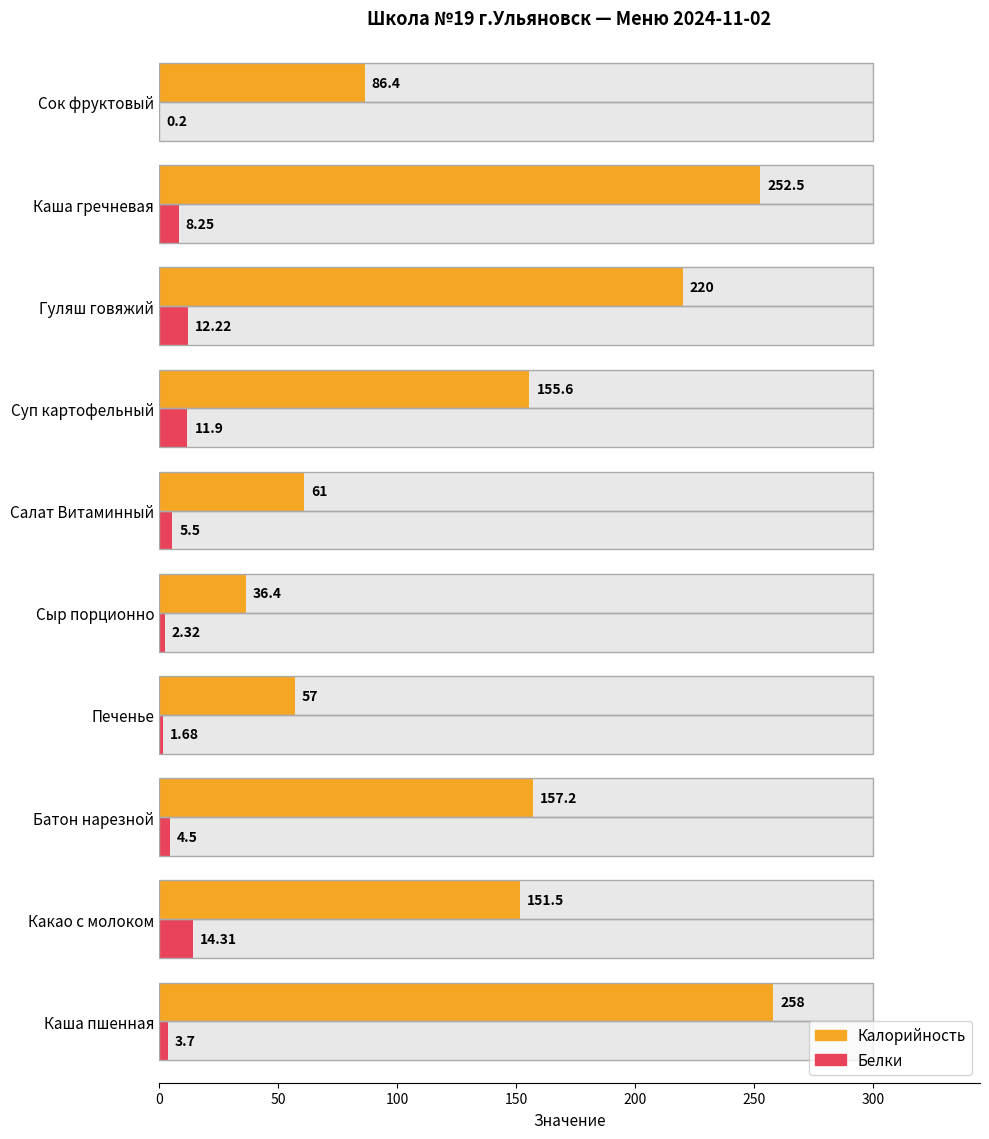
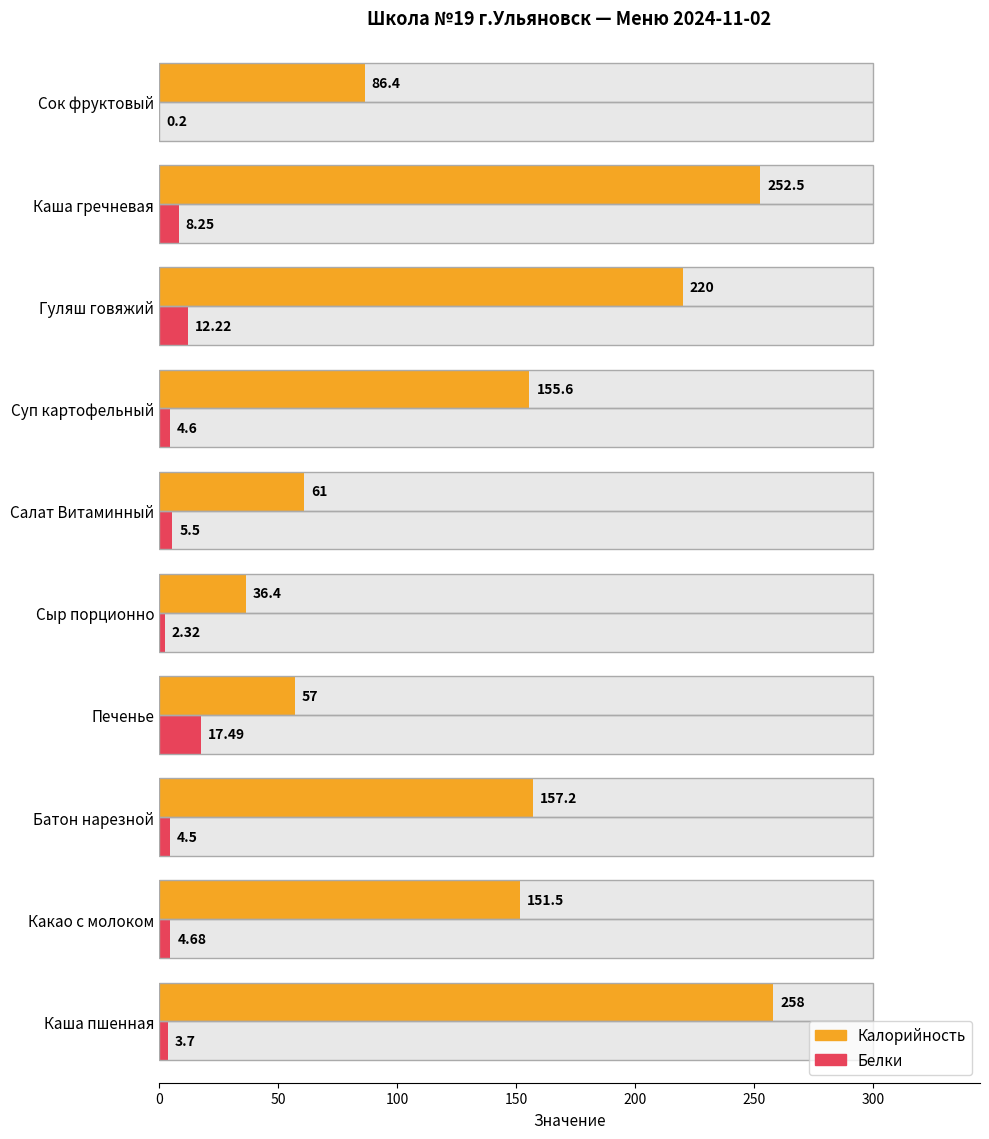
  {
    "Белки": {
      "Сок фруктовый": 0.2,
-     "Суп картофельный": 11.9,
-     "Печенье": 1.68,
-     "Какао с молоком": 14.31
+     "Суп картофельный": 4.6,
+     "Печенье": 17.49,
+     "Какао с молоком": 4.68
    }
  }
